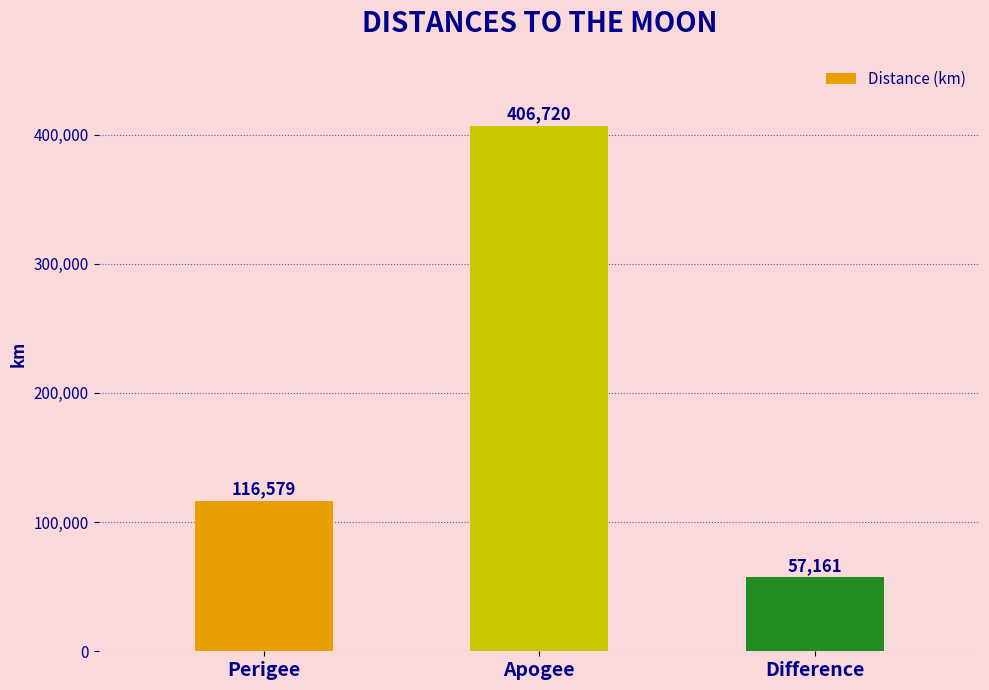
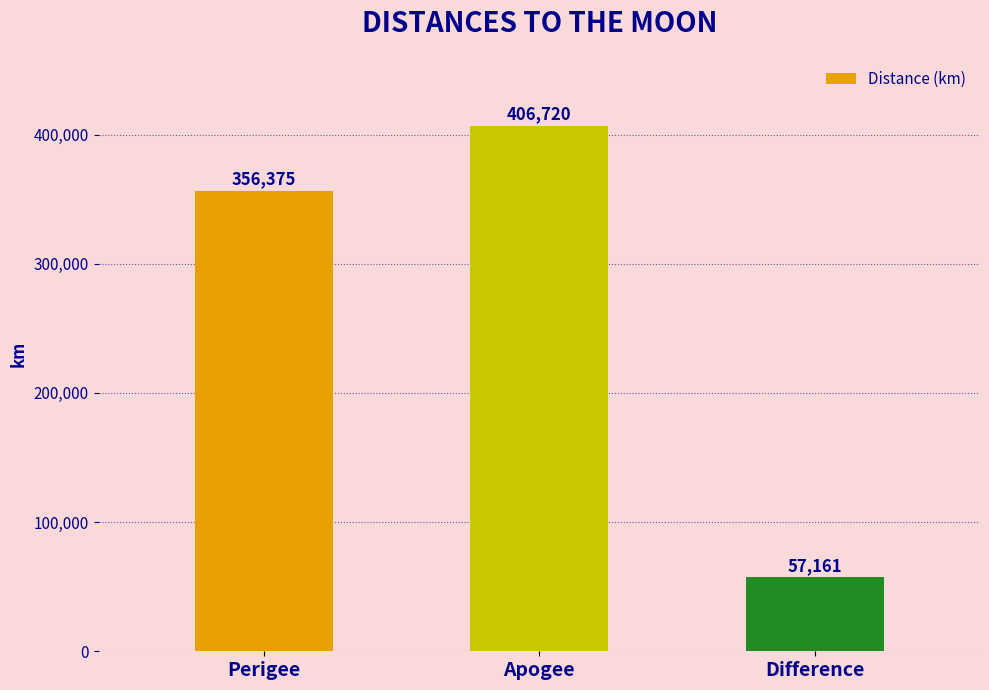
  {
-   "Perigee": "116,579",
+   "Perigee": "356,375",
    "Apogee": "406,720",
    "Difference": "57,161"
  }
